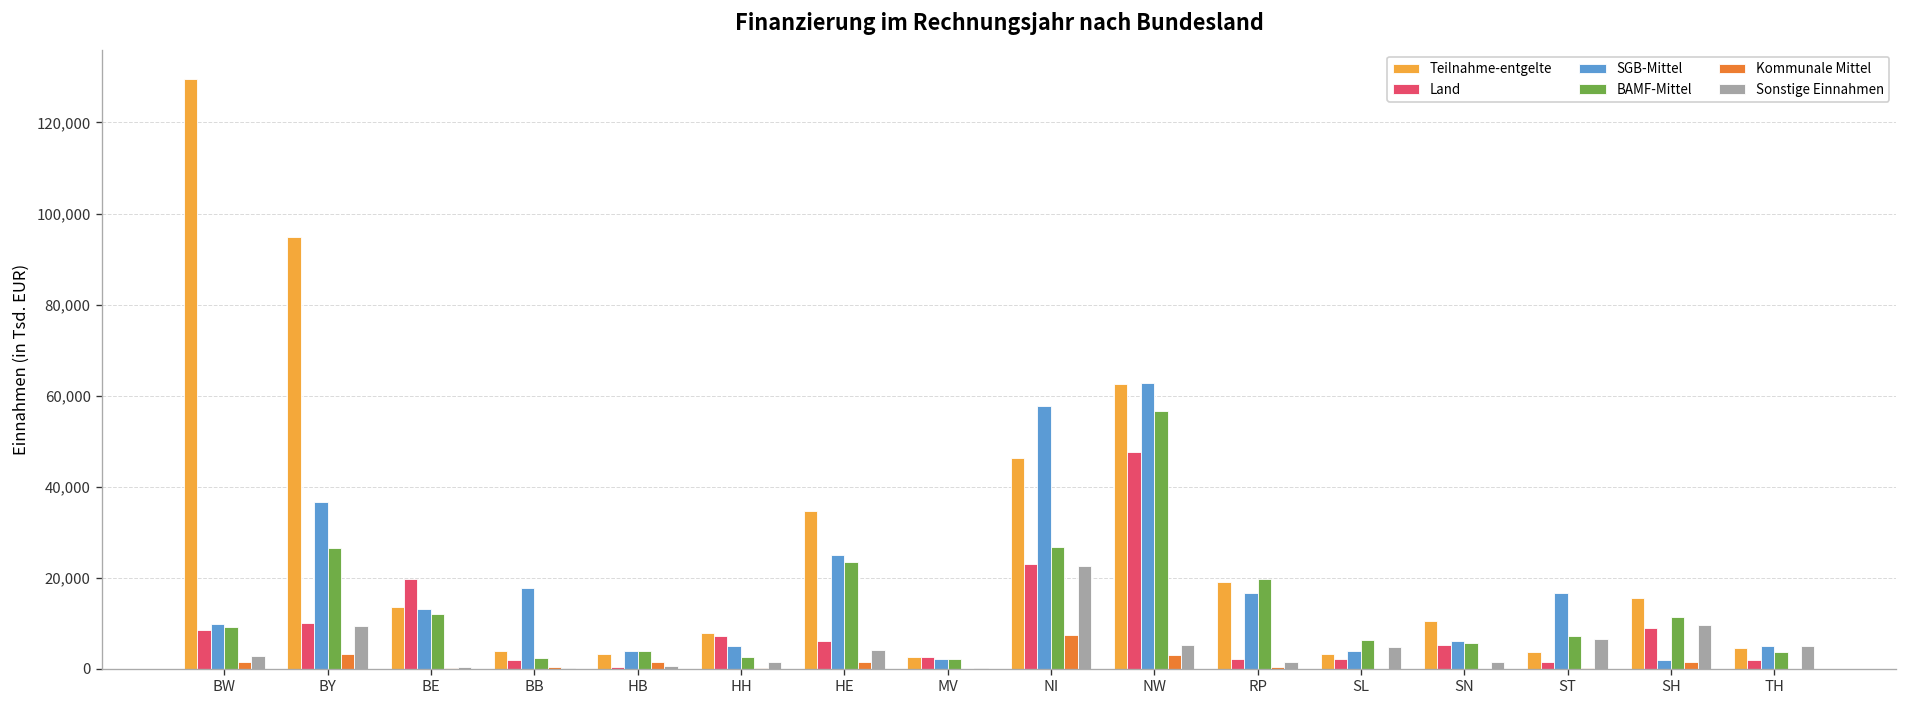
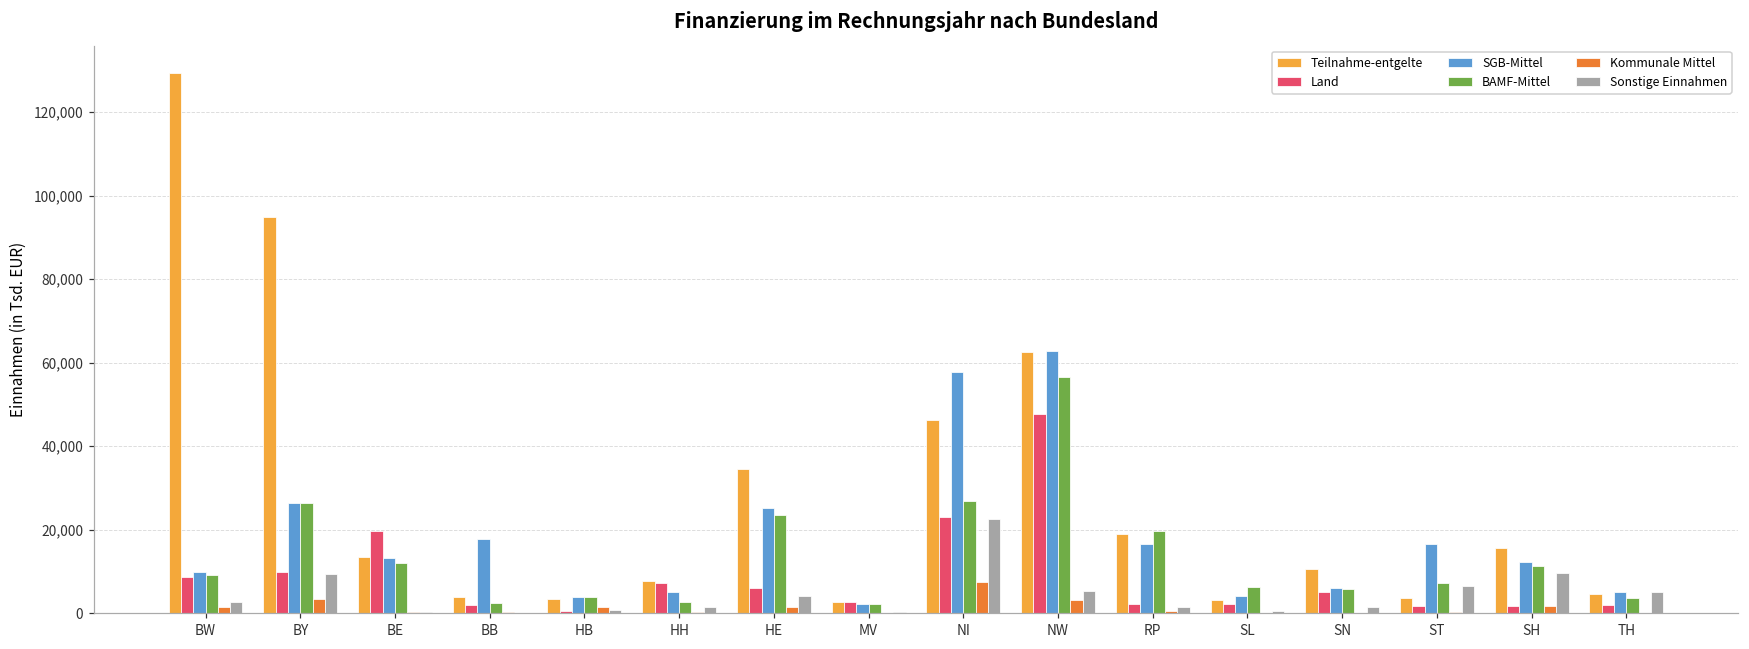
  {
    "Land": {
      "BW": "9,000",
      "BY": "10,000",
      "BE": "20,000",
      "BB": "2,000",
      "HH": "7,000",
      "HE": "6,000",
      "MV": "3,000",
      "NI": "23,000",
      "NW": "48,000",
      "RP": "2,000",
      "SL": "2,000",
      "SN": "5,000",
      "ST": "2,000",
-     "SH": "9,000",
+     "SH": "2,000",
      "TH": "2,000"
    },
    "SGB-Mittel": {
      "BW": "10,000",
-     "BY": "37,000",
+     "BY": "26,000",
      "BE": "13,000",
      "BB": "18,000",
      "HB": "4,000",
      "HH": "5,000",
      "HE": "25,000",
      "MV": "2,000",
      "NI": "58,000",
      "NW": "63,000",
      "RP": "17,000",
      "SL": "4,000",
      "SN": "6,000",
      "ST": "17,000",
-     "SH": "2,000",
+     "SH": "12,000",
      "TH": "5,000"
    },
    "BAMF-Mittel": {
      "BW": "9,000",
      "BY": "26,000",
      "BE": "12,000",
      "BB": "2,000",
      "HB": "4,000",
      "HH": "3,000",
      "HE": "23,000",
      "MV": "2,000",
      "NI": "27,000",
      "NW": "57,000",
      "RP": "20,000",
      "SL": "6,000",
      "SN": "6,000",
      "ST": "7,000",
      "SH": "11,000",
      "TH": "4,000"
    },
    "Sonstige Einnahmen": {
      "BW": "3,000",
      "BY": "9,000",
      "HB": "1,000",
      "HH": "1,000",
      "HE": "4,000",
      "NI": "23,000",
      "NW": "5,000",
      "RP": "1,000",
-     "SL": "5,000",
+     "SL": "0",
      "SN": "1,000",
      "ST": "6,000",
      "SH": "10,000",
      "TH": "5,000"
    }
  }
